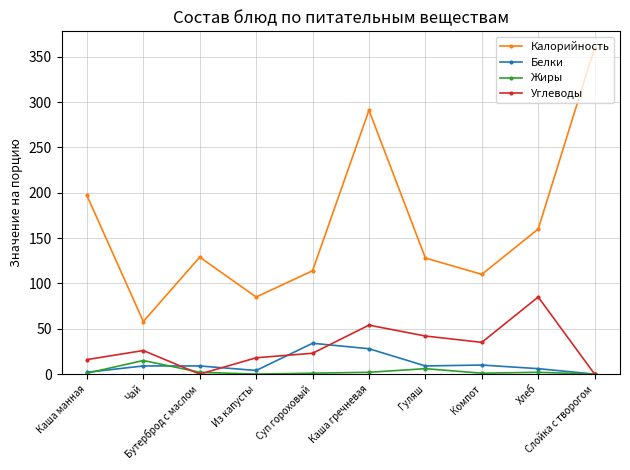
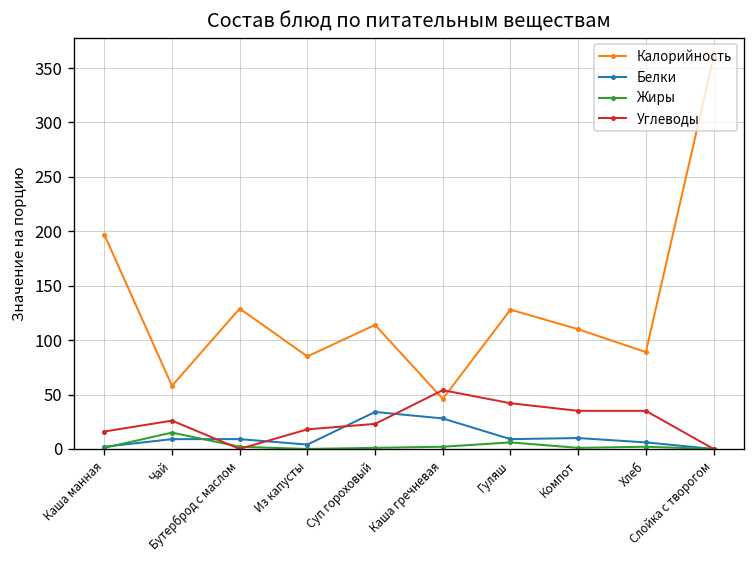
  {
    "Калорийность": {
      "Каша манная": 200,
      "Чай": 60,
      "Бутерброд с маслом": 130,
      "Из капусты": 90,
      "Суп гороховый": 110,
-     "Каша гречневая": 290,
+     "Каша гречневая": 50,
      "Гуляш": 130,
      "Компот": 110,
-     "Хлеб": 160
+     "Хлеб": 90
    },
    "Белки": {
      "Чай": 10,
      "Бутерброд с маслом": 10,
      "Из капусты": 0,
      "Суп гороховый": 30,
      "Каша гречневая": 30,
      "Гуляш": 10,
      "Компот": 10,
      "Хлеб": 10
    },
    "Жиры": {
      "Чай": 20,
      "Из капусты": 0,
      "Суп гороховый": 0,
      "Каша гречневая": 0,
      "Гуляш": 10,
      "Компот": 0,
      "Хлеб": 0
    },
    "Углеводы": {
      "Каша манная": 20,
      "Чай": 30,
      "Из капусты": 20,
      "Суп гороховый": 20,
      "Каша гречневая": 50,
      "Гуляш": 40,
      "Компот": 40,
-     "Хлеб": 90
+     "Хлеб": 40
    }
  }
